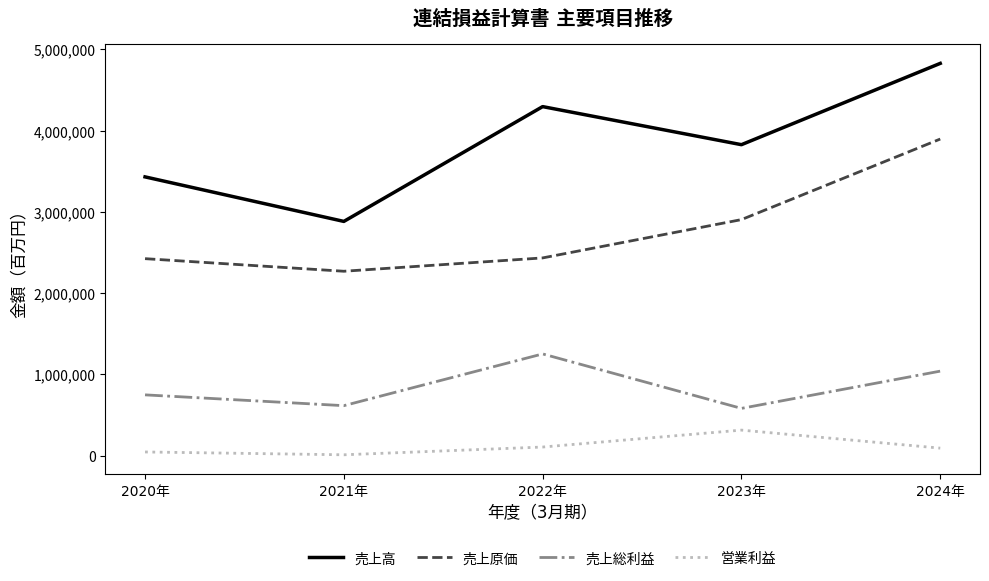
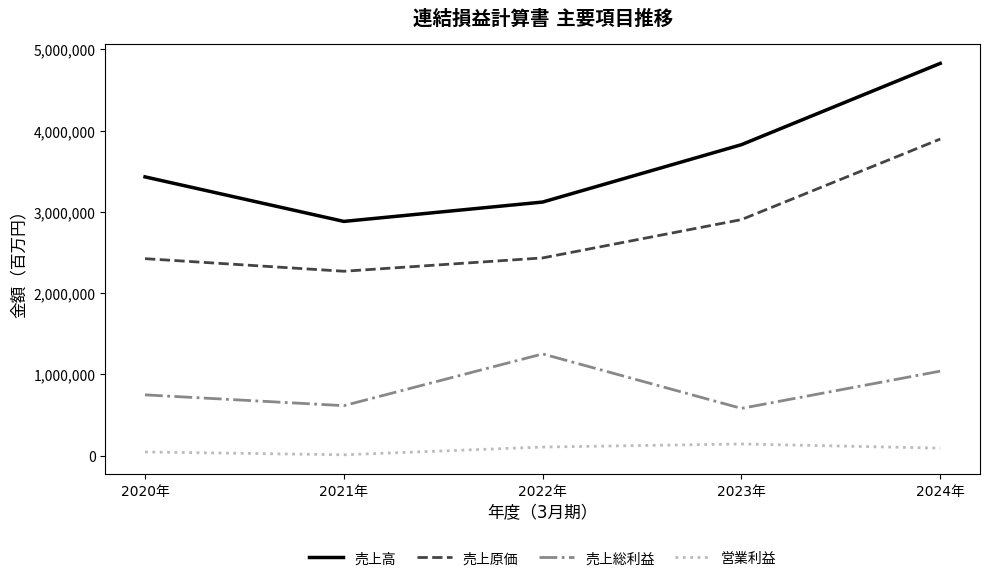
  {
    "売上高": {
      "2020年": "3,400,000",
      "2021年": "2,900,000",
-     "2022年": "4,300,000",
+     "2022年": "3,100,000",
      "2023年": "3,800,000",
      "2024年": "4,800,000"
    },
    "売上原価": {
      "2020年": "2,400,000",
      "2021年": "2,300,000",
      "2022年": "2,400,000",
      "2023年": "2,900,000",
      "2024年": "3,900,000"
    },
    "売上総利益": {
      "2020年": "700,000",
      "2021年": "600,000",
      "2022年": "1,300,000",
      "2023年": "600,000",
      "2024年": "1,000,000"
    },
    "営業利益": {
      "2020年": "0",
      "2021年": "0",
      "2022年": "100,000",
-     "2023年": "300,000",
+     "2023年": "100,000",
      "2024年": "100,000"
    }
  }
